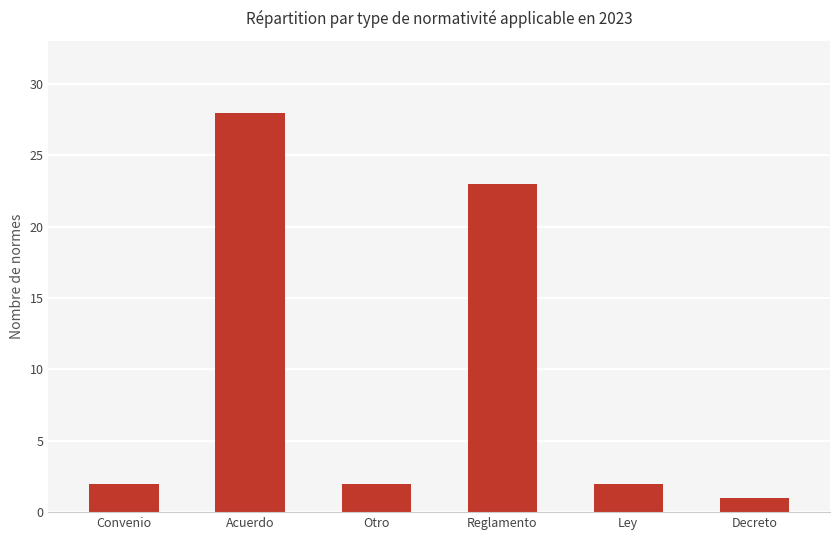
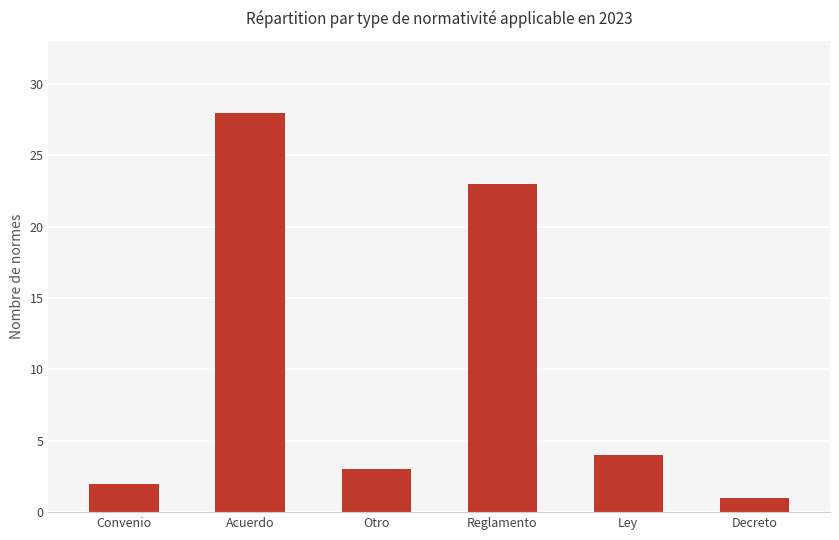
  {
    "Convenio": 2,
    "Acuerdo": 28,
-   "Otro": 2,
+   "Otro": 3,
    "Reglamento": 23,
-   "Ley": 2,
+   "Ley": 4,
    "Decreto": 1
  }
